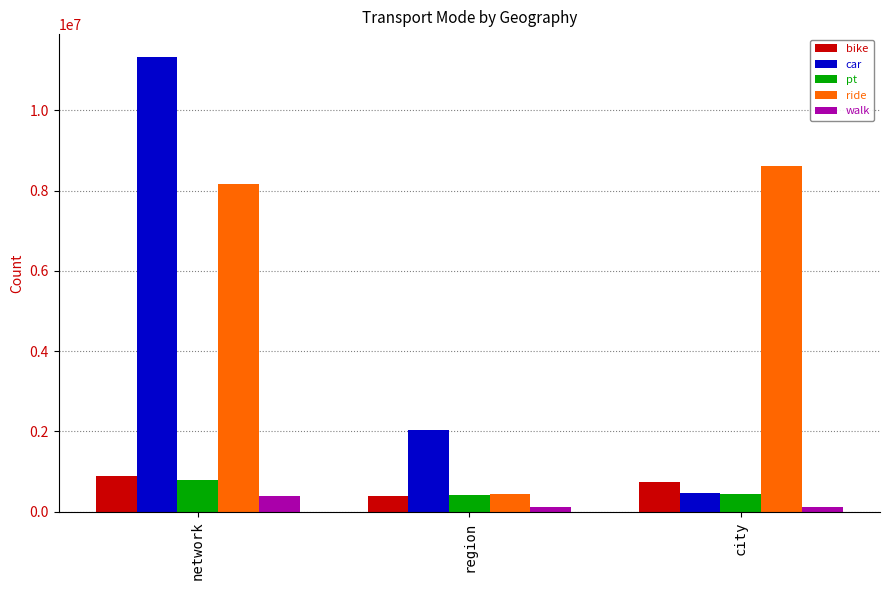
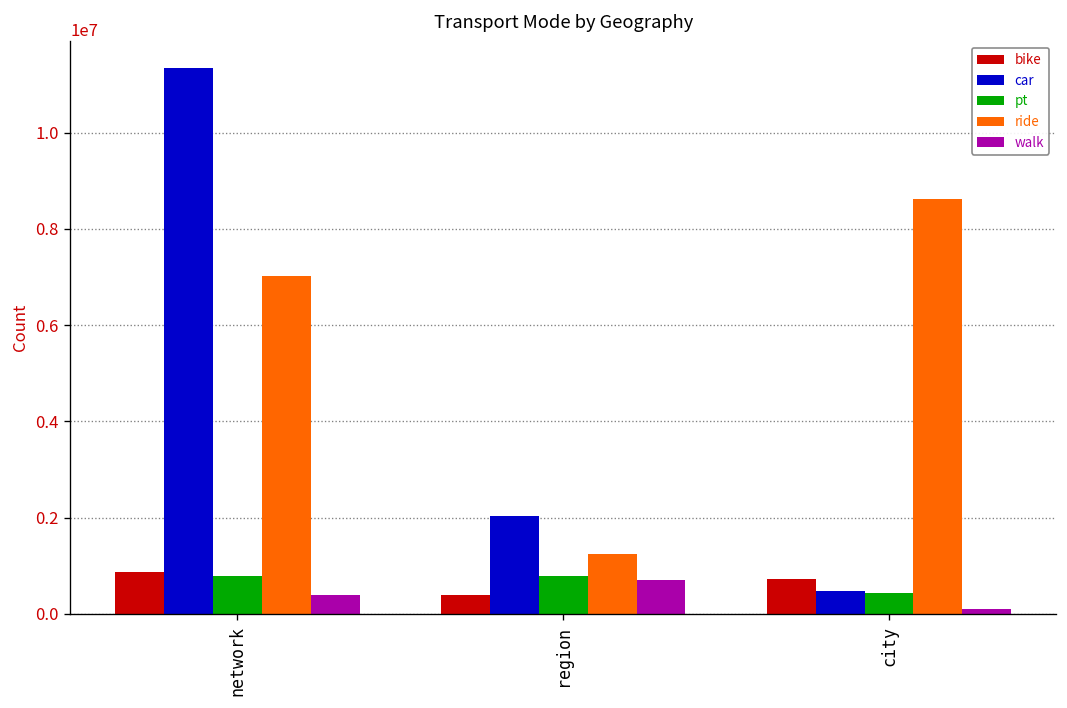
  {
    "bike": {
      "network": 900000,
      "region": 400000,
      "city": 700000
    },
    "car": {
      "network": 11300000,
      "region": 2000000,
      "city": 500000
    },
    "pt": {
      "network": 800000,
-     "region": 400000,
+     "region": 800000,
      "city": 400000
    },
    "ride": {
-     "network": 8200000,
-     "region": 400000,
+     "network": 7000000,
+     "region": 1300000,
      "city": 8600000
    },
    "walk": {
      "network": 400000,
-     "region": 100000,
+     "region": 700000,
      "city": 100000
    }
  }
